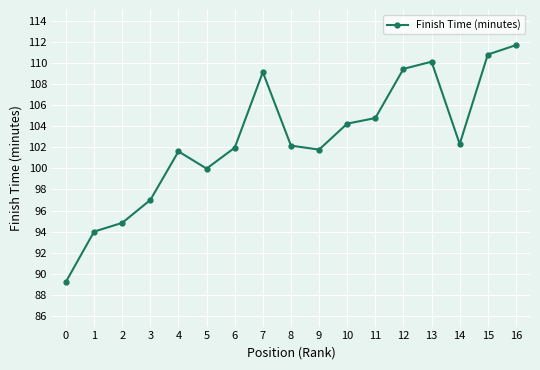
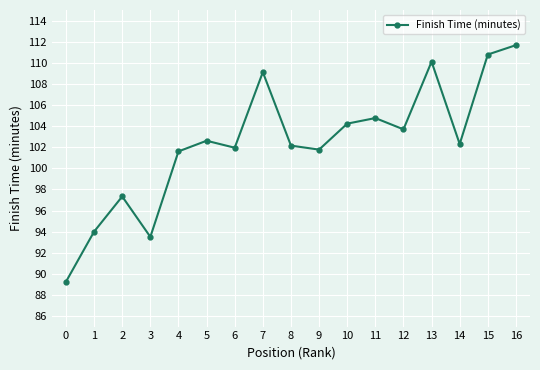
  {
    "0": 89.3,
    "1": 94.0,
-   "2": 94.8,
-   "3": 97.0,
+   "2": 97.3,
+   "3": 93.5,
    "4": 101.6,
-   "5": 100.0,
+   "5": 102.6,
    "6": 102.0,
    "7": 109.1,
    "8": 102.2,
    "9": 101.8,
    "10": 104.2,
    "11": 104.8,
-   "12": 109.4,
+   "12": 103.7,
    "13": 110.1,
    "14": 102.3,
    "15": 110.8,
    "16": 111.7
  }
